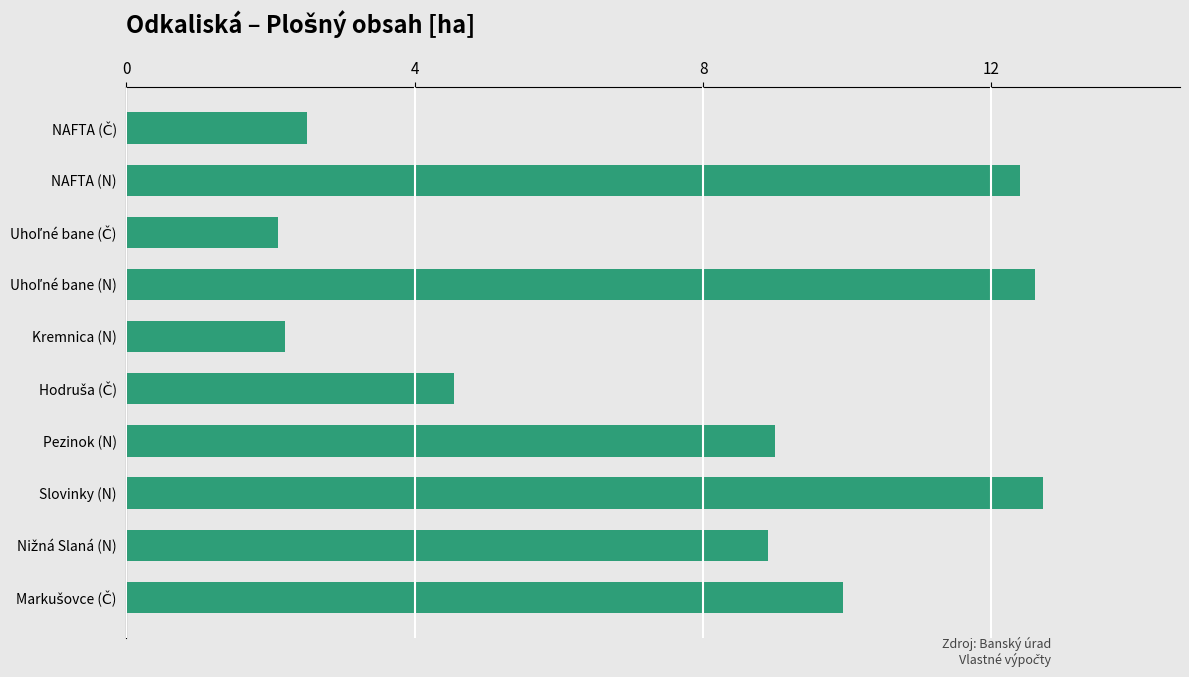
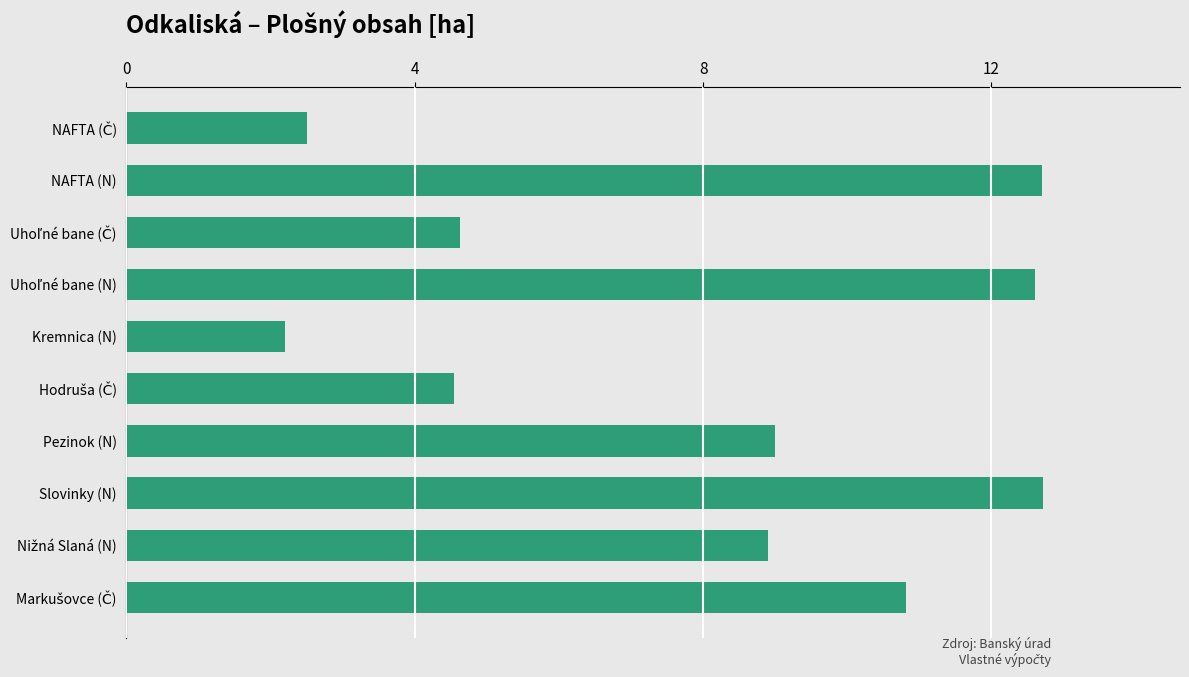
  {
    "NAFTA (Č)": 2.5,
-   "NAFTA (N)": 12.4,
-   "Uhoľné bane (Č)": 2.1,
+   "NAFTA (N)": 12.7,
+   "Uhoľné bane (Č)": 4.6,
    "Uhoľné bane (N)": 12.6,
    "Kremnica (N)": 2.2,
    "Hodruša (Č)": 4.6,
    "Pezinok (N)": 9.0,
    "Slovinky (N)": 12.7,
    "Nižná Slaná (N)": 8.9,
-   "Markušovce (Č)": 9.9
+   "Markušovce (Č)": 10.8
  }
